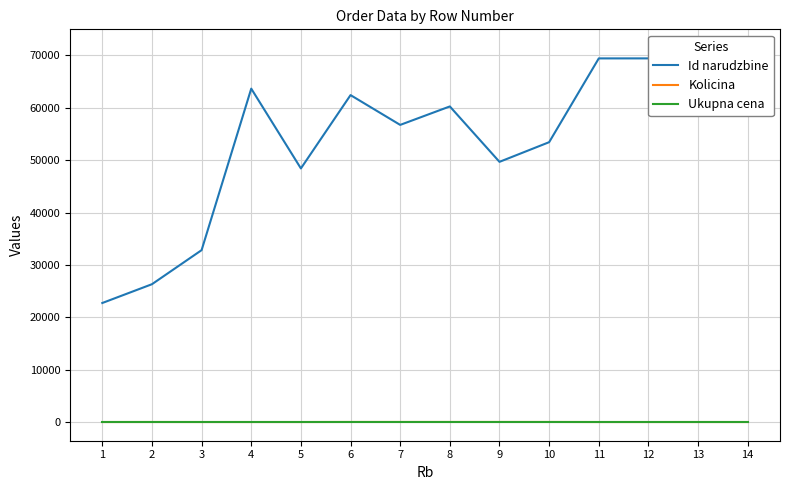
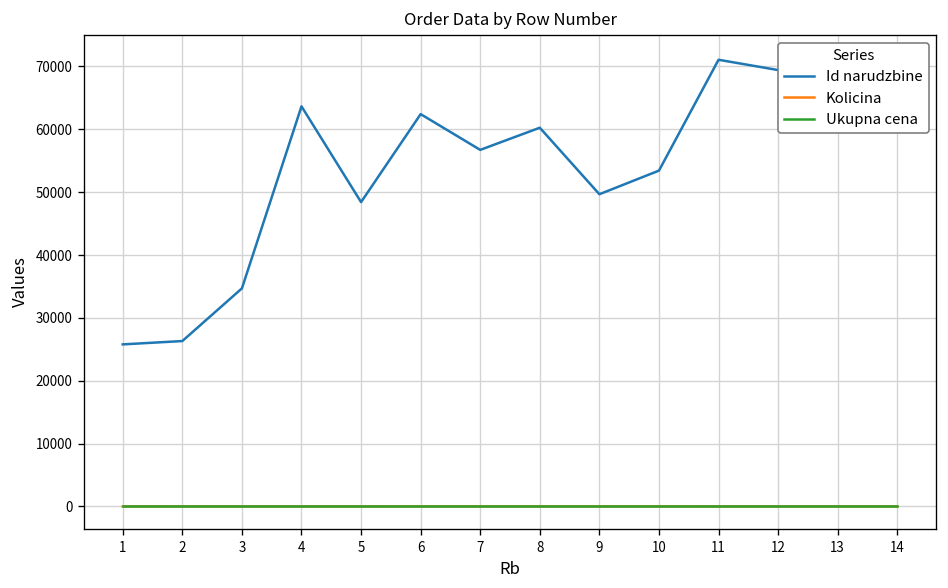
  {
    "Id narudzbine": {
-     "1": 23000,
+     "1": 26000,
      "2": 26000,
-     "3": 33000,
+     "3": 35000,
      "4": 64000,
      "5": 48000,
      "6": 62000,
      "7": 57000,
      "8": 60000,
      "9": 50000,
      "10": 53000,
-     "11": 69000
+     "11": 71000
    },
    "Ukupna cena": {
      "1": 0,
      "2": 0,
      "3": 0,
      "4": 0,
      "5": 0,
      "6": 0,
      "7": 0,
      "8": 0,
      "9": 0,
      "10": 0,
      "11": 0,
      "12": 0,
      "13": 0,
      "14": 0
    }
  }
